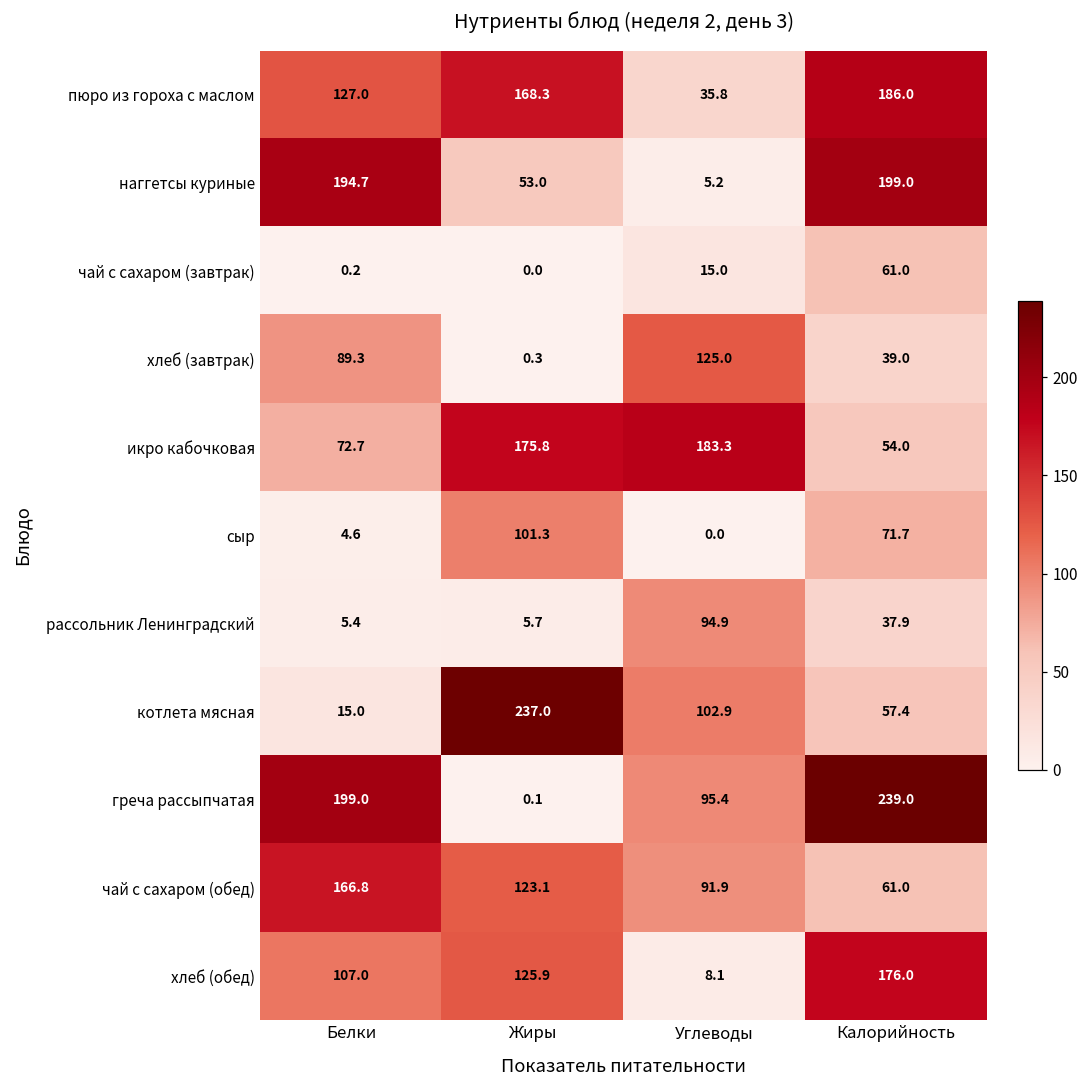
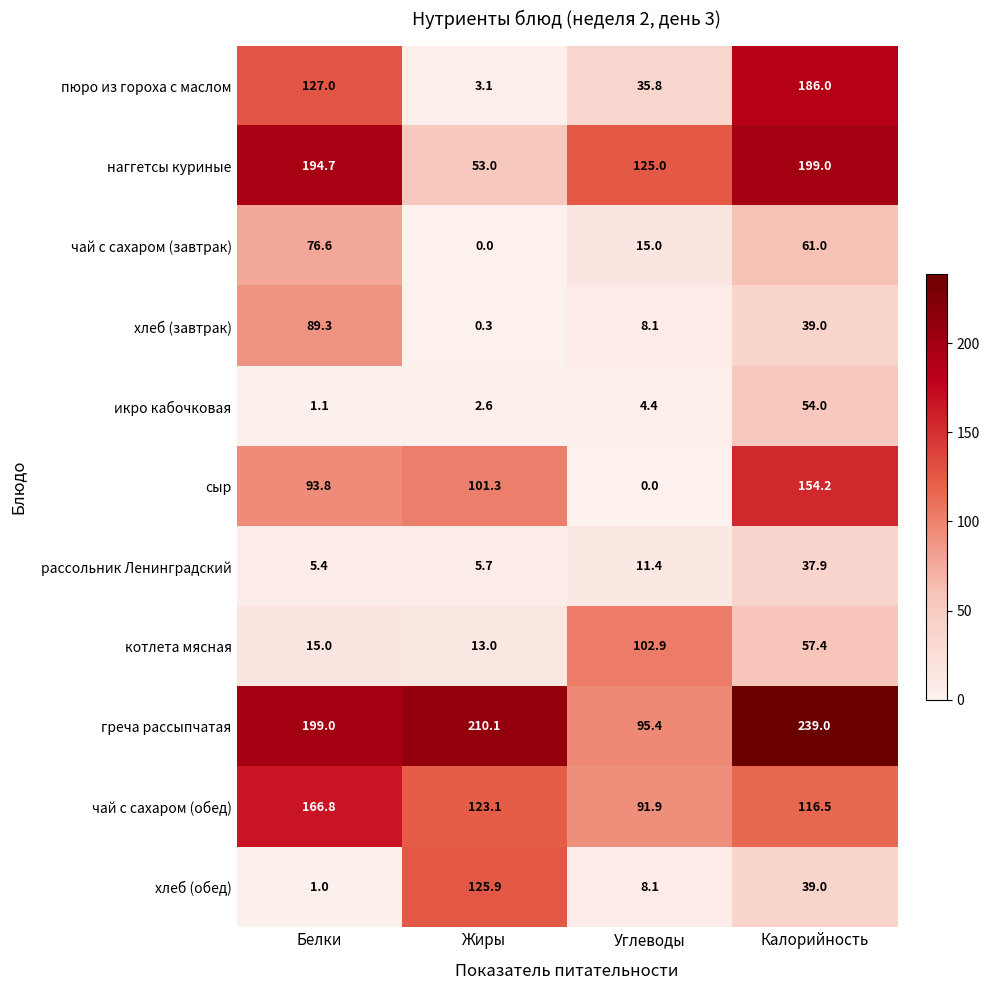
  {
    "пюро из гороха с маслом": {
      "Белки": 127.0,
-     "Жиры": 168.3,
+     "Жиры": 3.1,
      "Углеводы": 35.8,
      "Калорийность": 186.0
    },
    "наггетсы куриные": {
      "Белки": 194.7,
      "Жиры": 53.0,
-     "Углеводы": 5.2,
+     "Углеводы": 125.0,
      "Калорийность": 199.0
    },
    "чай с сахаром (завтрак)": {
-     "Белки": 0.2,
+     "Белки": 76.6,
      "Жиры": 0.0,
      "Углеводы": 15.0,
      "Калорийность": 61.0
    },
    "хлеб (завтрак)": {
      "Белки": 89.3,
      "Жиры": 0.3,
-     "Углеводы": 125.0,
+     "Углеводы": 8.1,
      "Калорийность": 39.0
    },
    "икро кабочковая": {
-     "Белки": 72.7,
-     "Жиры": 175.8,
-     "Углеводы": 183.3,
+     "Белки": 1.1,
+     "Жиры": 2.6,
+     "Углеводы": 4.4,
      "Калорийность": 54.0
    },
    "сыр": {
-     "Белки": 4.6,
+     "Белки": 93.8,
      "Жиры": 101.3,
      "Углеводы": 0.0,
-     "Калорийность": 71.7
+     "Калорийность": 154.2
    },
    "рассольник Ленинградский": {
      "Белки": 5.4,
      "Жиры": 5.7,
-     "Углеводы": 94.9,
+     "Углеводы": 11.4,
      "Калорийность": 37.9
    },
    "котлета мясная": {
      "Белки": 15.0,
-     "Жиры": 237.0,
+     "Жиры": 13.0,
      "Углеводы": 102.9,
      "Калорийность": 57.4
    },
    "греча рассыпчатая": {
      "Белки": 199.0,
-     "Жиры": 0.1,
+     "Жиры": 210.1,
      "Углеводы": 95.4,
      "Калорийность": 239.0
    },
    "чай с сахаром (обед)": {
      "Белки": 166.8,
      "Жиры": 123.1,
      "Углеводы": 91.9,
-     "Калорийность": 61.0
+     "Калорийность": 116.5
    },
    "хлеб (обед)": {
-     "Белки": 107.0,
+     "Белки": 1.0,
      "Жиры": 125.9,
      "Углеводы": 8.1,
-     "Калорийность": 176.0
+     "Калорийность": 39.0
    }
  }
